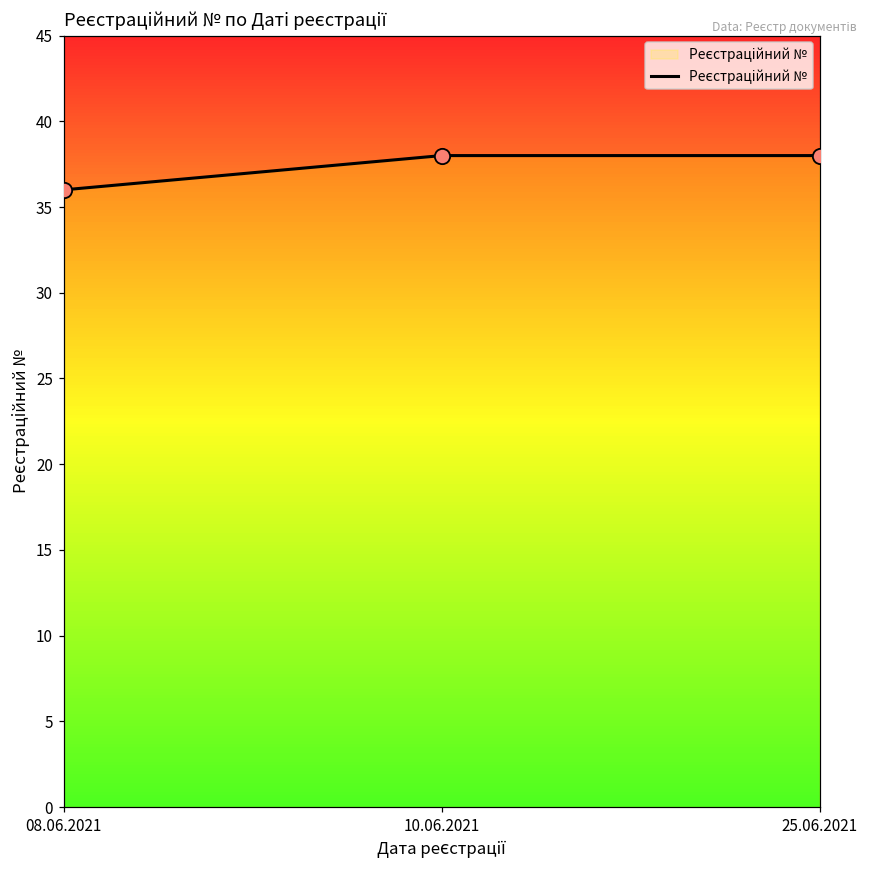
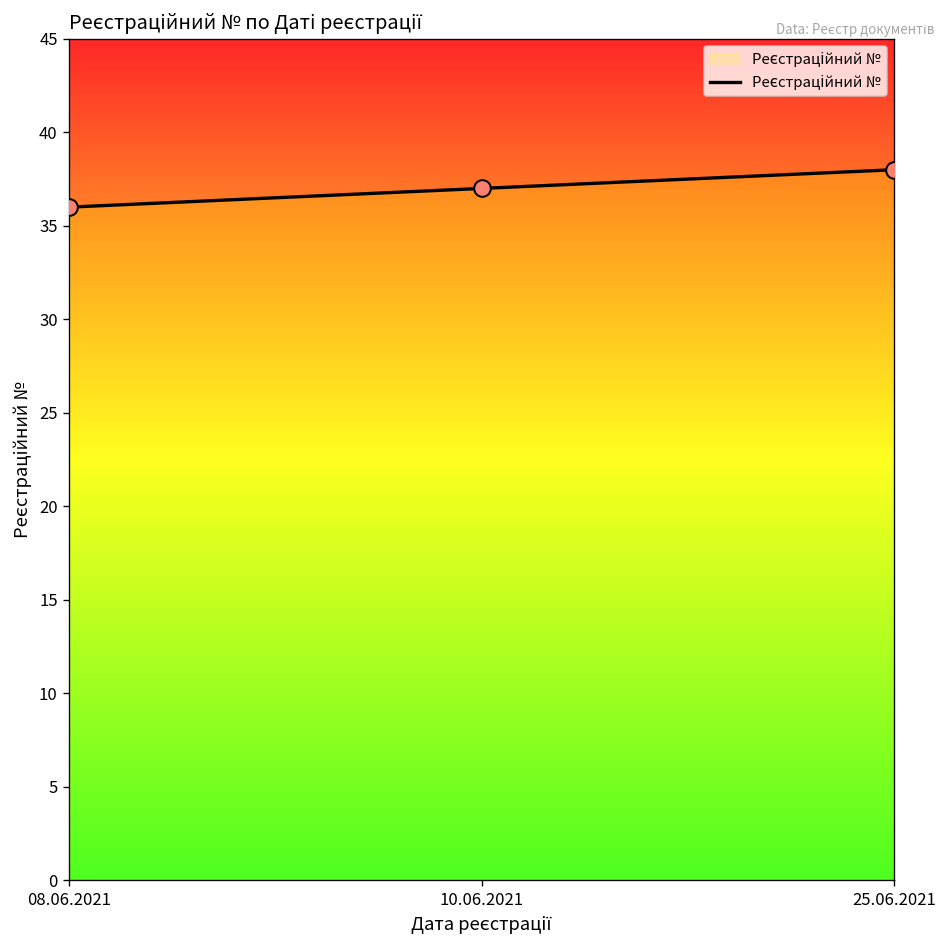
  {
    "08.06.2021": 36,
-   "10.06.2021": 38,
+   "10.06.2021": 37,
    "25.06.2021": 38
  }
